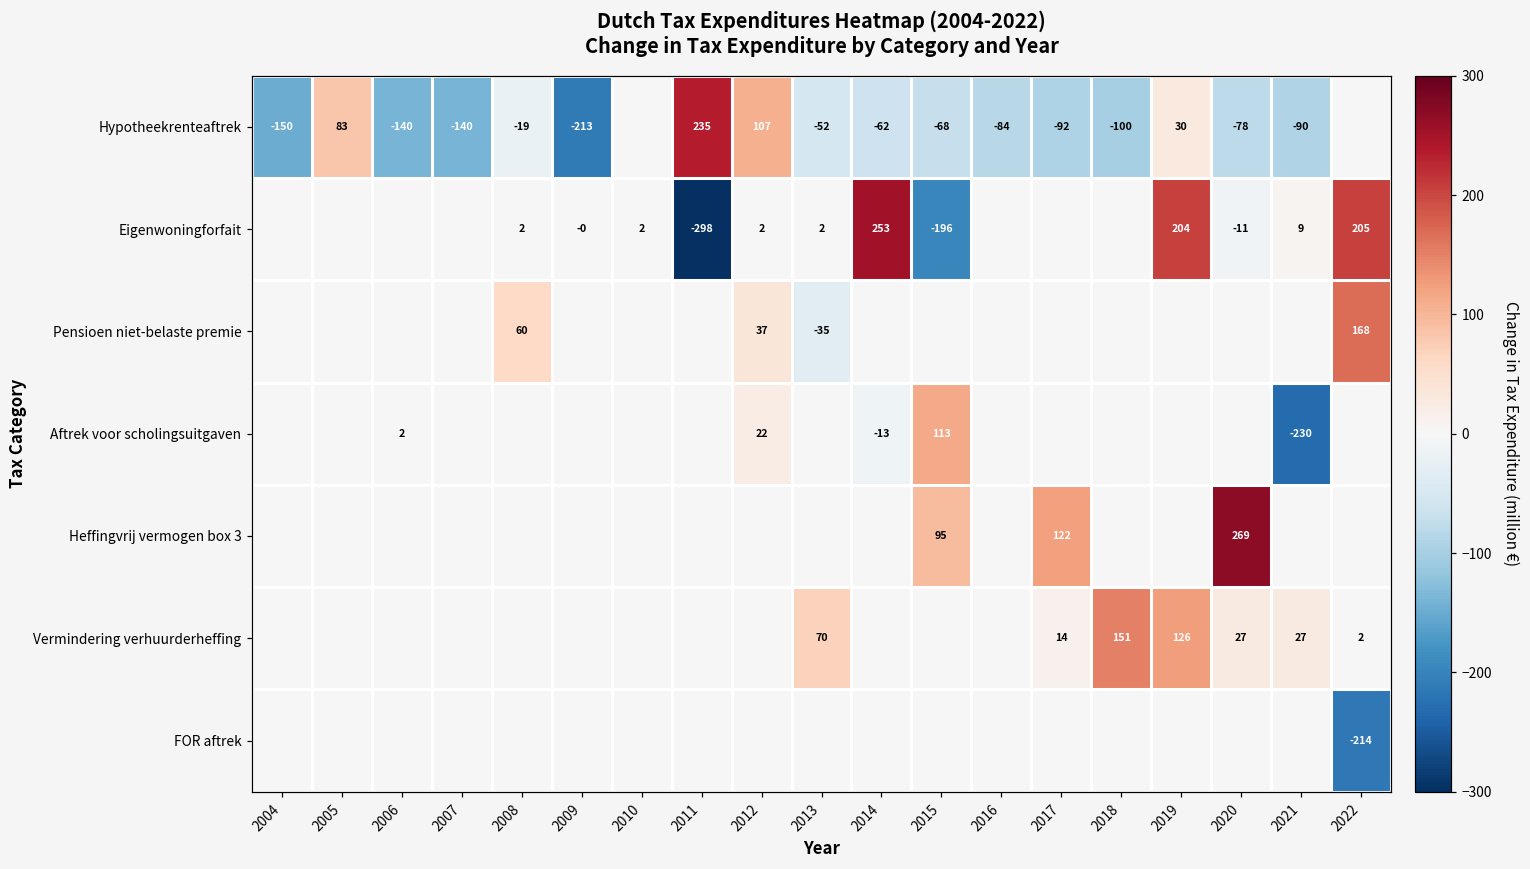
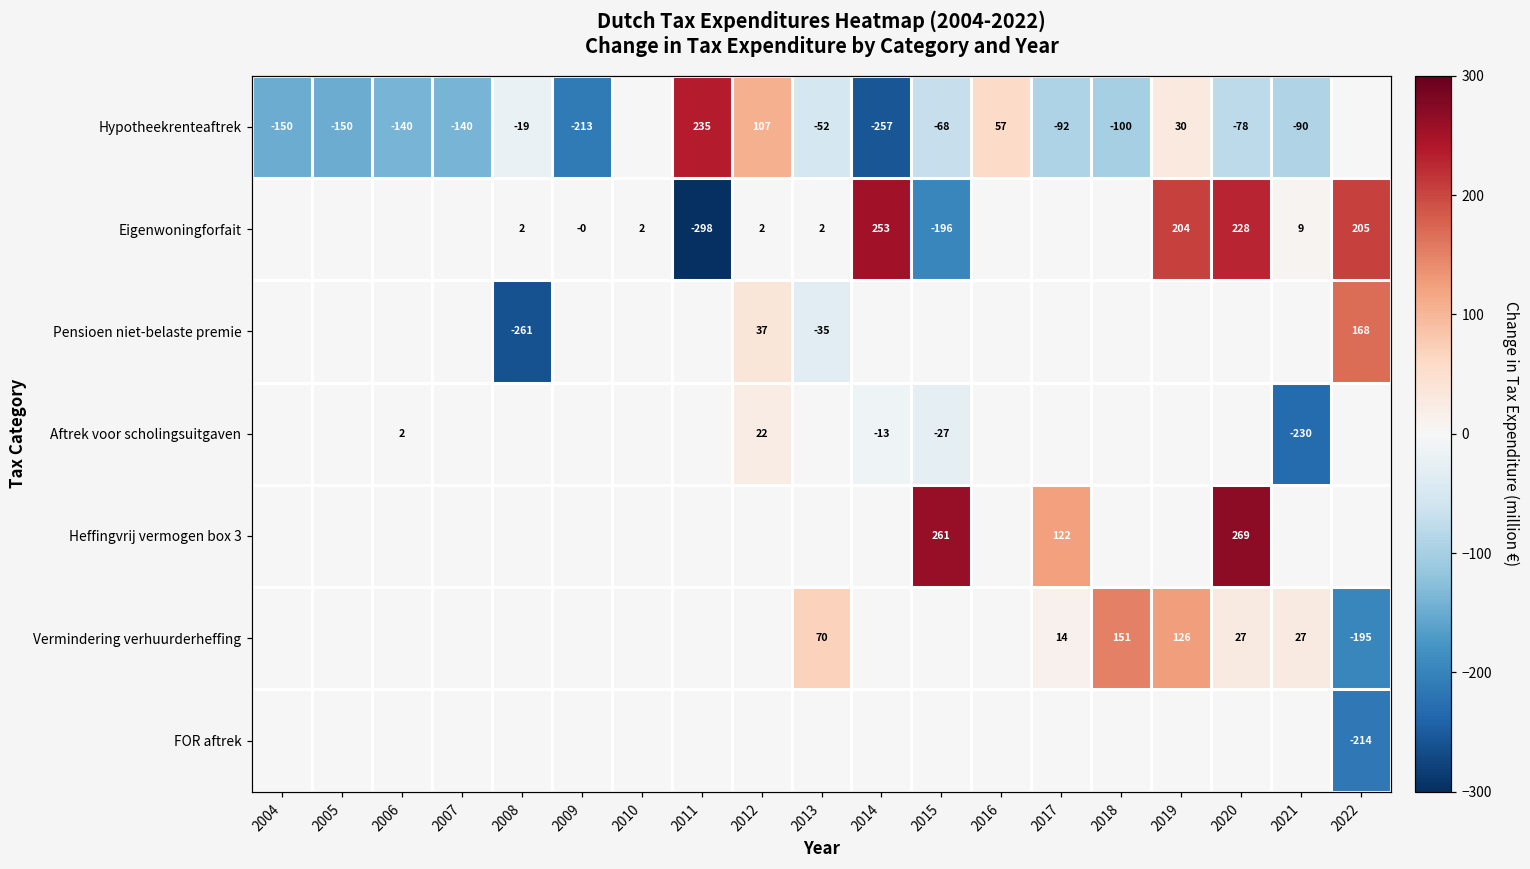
  {
    "Hypotheekrenteaftrek": {
      "2004": -150,
-     "2005": 83,
+     "2005": -150,
      "2006": -140,
      "2007": -140,
      "2008": -19,
      "2009": -213,
      "2011": 235,
      "2012": 107,
      "2013": -52,
-     "2014": -62,
+     "2014": -257,
      "2015": -68,
-     "2016": -84,
+     "2016": 57,
      "2017": -92,
      "2018": -100,
      "2019": 30,
      "2020": -78,
      "2021": -90
    },
    "Eigenwoningforfait": {
      "2008": 2,
      "2009": -0,
      "2010": 2,
      "2011": -298,
      "2012": 2,
      "2013": 2,
      "2014": 253,
      "2015": -196,
      "2019": 204,
-     "2020": -11,
+     "2020": 228,
      "2021": 9,
      "2022": 205
    },
    "Pensioen niet-belaste premie": {
-     "2008": 60,
+     "2008": -261,
      "2012": 37,
      "2013": -35,
      "2022": 168
    },
    "Aftrek voor scholingsuitgaven": {
      "2006": 2,
      "2012": 22,
      "2014": -13,
-     "2015": 113,
+     "2015": -27,
      "2021": -230
    },
    "Heffingvrij vermogen box 3": {
-     "2015": 95,
+     "2015": 261,
      "2017": 122,
      "2020": 269
    },
    "Vermindering verhuurderheffing": {
      "2013": 70,
      "2017": 14,
      "2018": 151,
      "2019": 126,
      "2020": 27,
      "2021": 27,
-     "2022": 2
+     "2022": -195
    },
    "FOR aftrek": {
      "2022": -214
    }
  }
